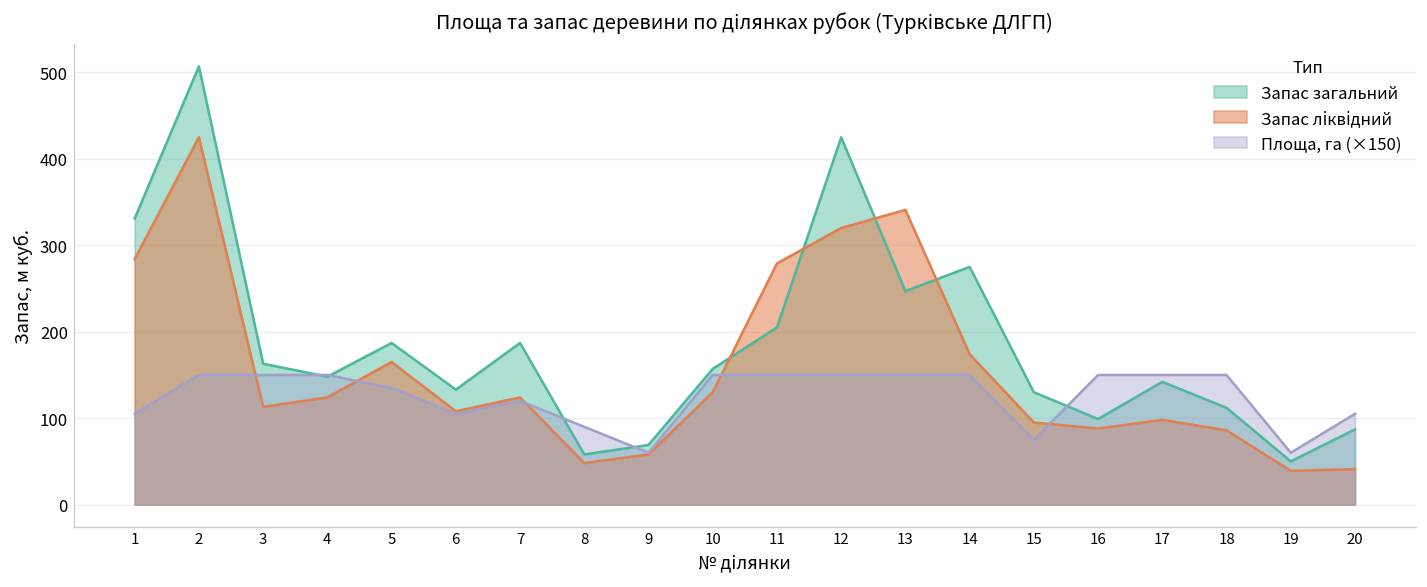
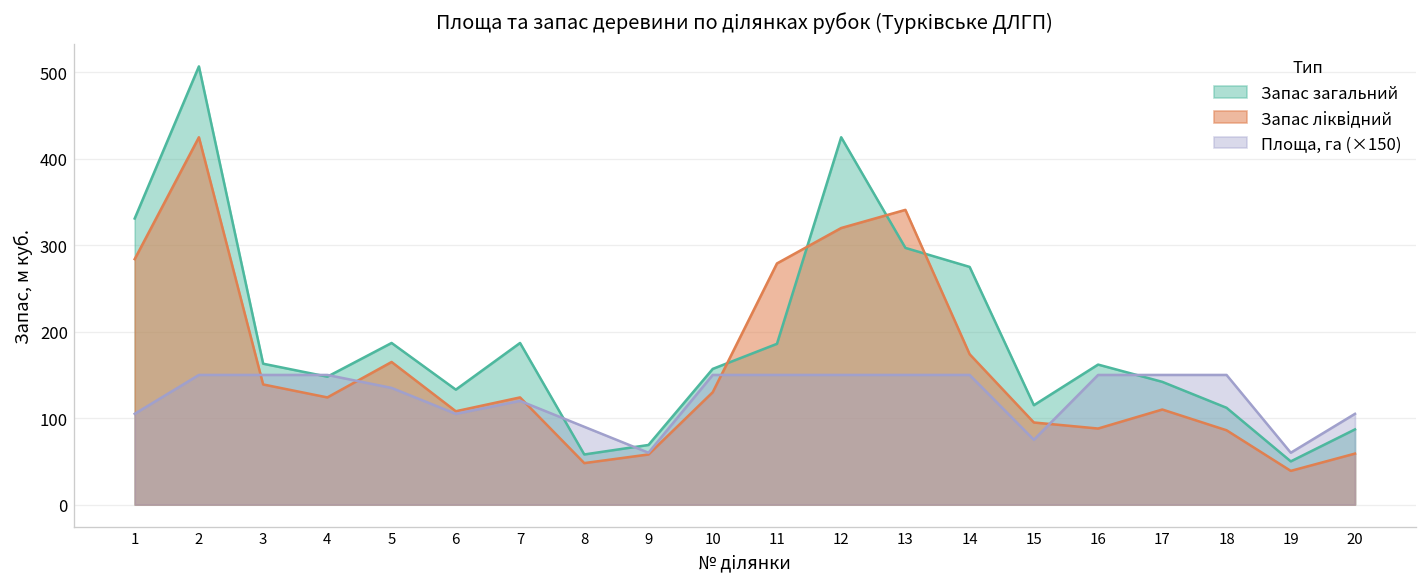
  {
    "Запас загальний": {
      "1": 330,
      "2": 510,
      "3": 160,
      "5": 190,
      "6": 130,
      "7": 190,
      "8": 60,
      "9": 70,
      "10": 160,
-     "11": 210,
+     "11": 190,
      "12": 430,
-     "13": 250,
+     "13": 300,
      "14": 280,
-     "15": 130,
-     "16": 100,
+     "15": 120,
+     "16": 160,
      "17": 140,
      "18": 110,
      "19": 50,
      "20": 90
    },
    "Запас ліквідний": {
      "1": 280,
      "2": 430,
-     "3": 110,
+     "3": 140,
      "4": 120,
      "5": 170,
      "7": 120,
      "8": 50,
      "10": 130,
      "11": 280,
      "12": 320,
      "13": 340,
      "14": 170,
      "15": 100,
      "16": 90,
-     "17": 100,
+     "17": 110,
      "18": 90,
      "19": 40,
-     "20": 40
+     "20": 60
    },
    "Площа, га (×150)": {
      "1": 110,
      "2": 150,
      "3": 150,
      "5": 140,
      "7": 120,
      "8": 90,
      "10": 150,
      "11": 150,
      "12": 150,
      "13": 150,
      "14": 150,
      "15": 80,
      "16": 150,
      "17": 150,
      "18": 150,
      "19": 60,
      "20": 110
    }
  }
